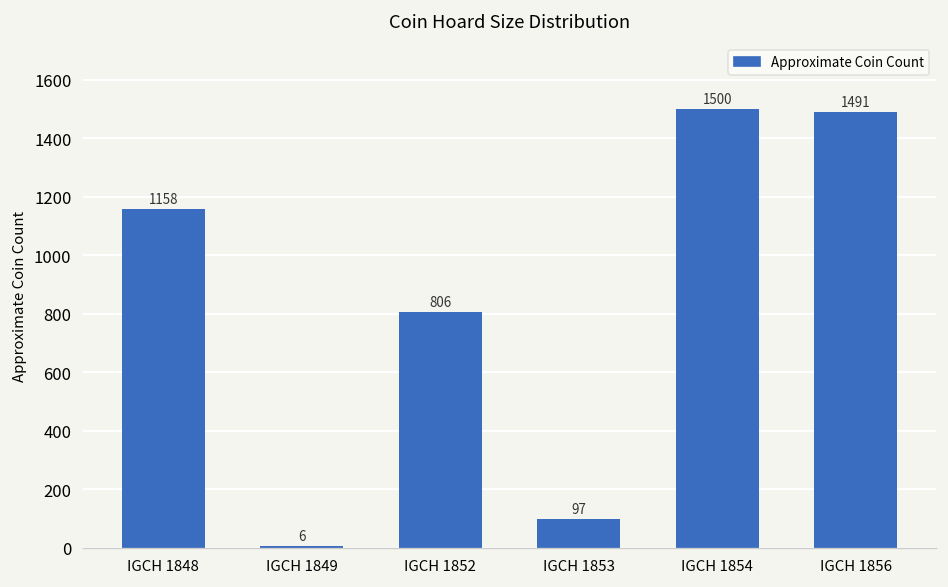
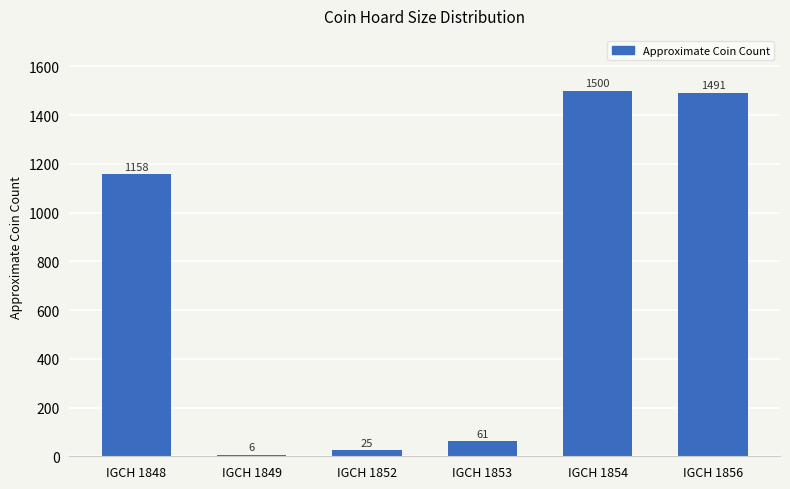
  {
    "IGCH 1848": 1158,
    "IGCH 1849": 6,
-   "IGCH 1852": 806,
-   "IGCH 1853": 97,
+   "IGCH 1852": 25,
+   "IGCH 1853": 61,
    "IGCH 1854": 1500,
    "IGCH 1856": 1491
  }
